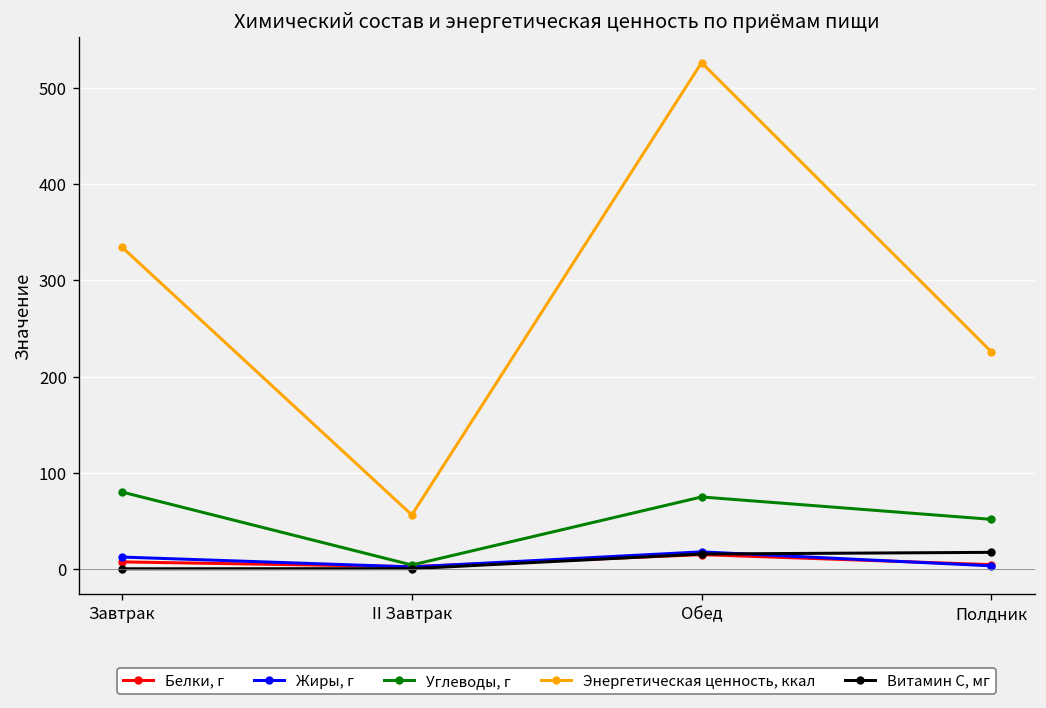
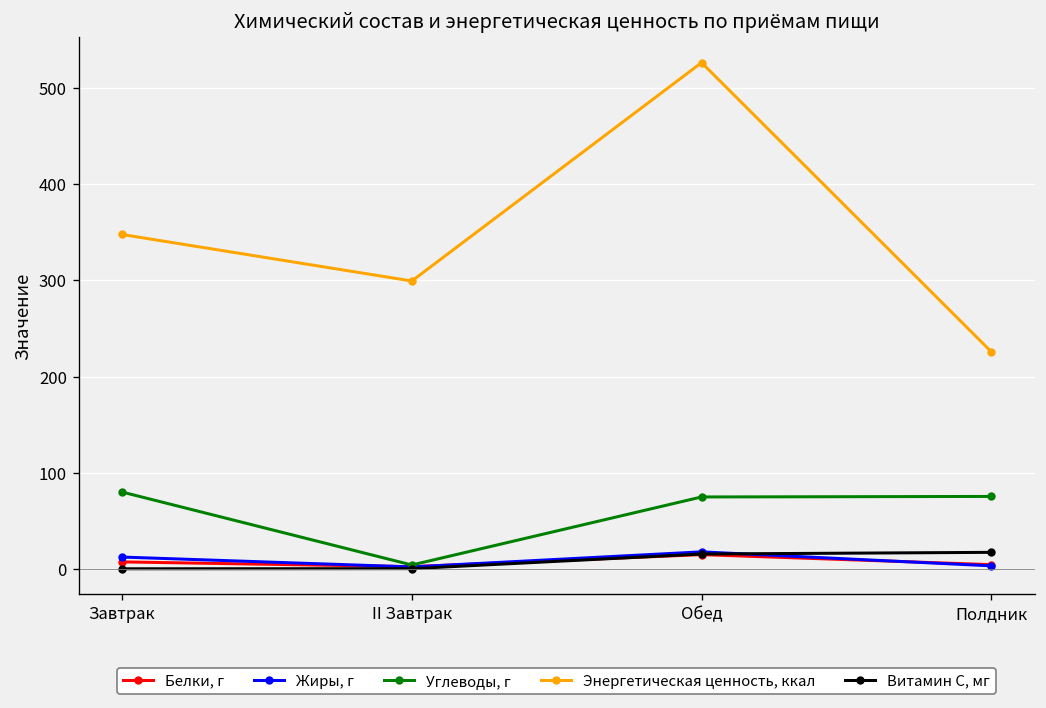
  {
    "Белки, г": {
      "Завтрак": 10
    },
    "Жиры, г": {
      "Завтрак": 10
    },
    "Углеводы, г": {
      "Завтрак": 80,
      "Обед": 80,
-     "Полдник": 50
+     "Полдник": 80
    },
    "Энергетическая ценность, ккал": {
-     "Завтрак": 330,
-     "II Завтрак": 60,
+     "Завтрак": 350,
+     "II Завтрак": 300,
      "Обед": 530,
      "Полдник": 230
    },
    "Витамин С, мг": {
      "Завтрак": 0,
      "Полдник": 20
    }
  }
